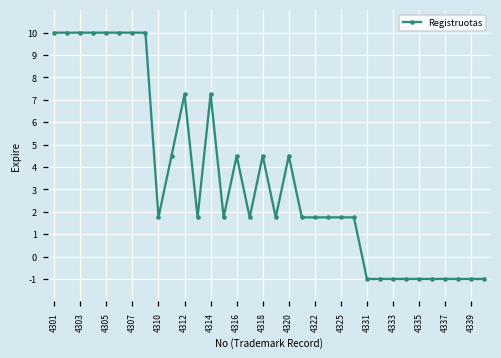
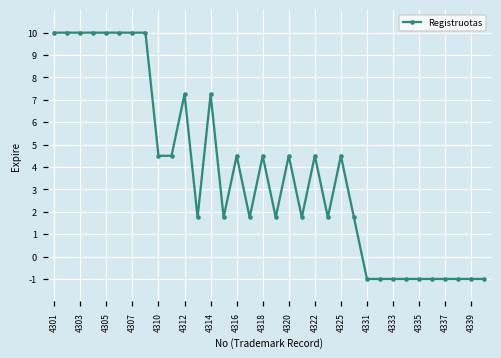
  {
    "4301": 10.0,
    "4303": 10.0,
    "4305": 10.0,
    "4307": 10.0,
-   "4310": 1.8,
+   "4310": 4.5,
    "4312": 7.3,
    "4314": 7.3,
    "4316": 4.5,
    "4318": 4.5,
    "4320": 4.5,
-   "4322": 1.8,
-   "4325": 1.8,
+   "4322": 4.5,
+   "4325": 4.5,
    "4331": -1.0,
    "4333": -1.0,
    "4335": -1.0,
    "4337": -1.0,
    "4339": -1.0
  }
